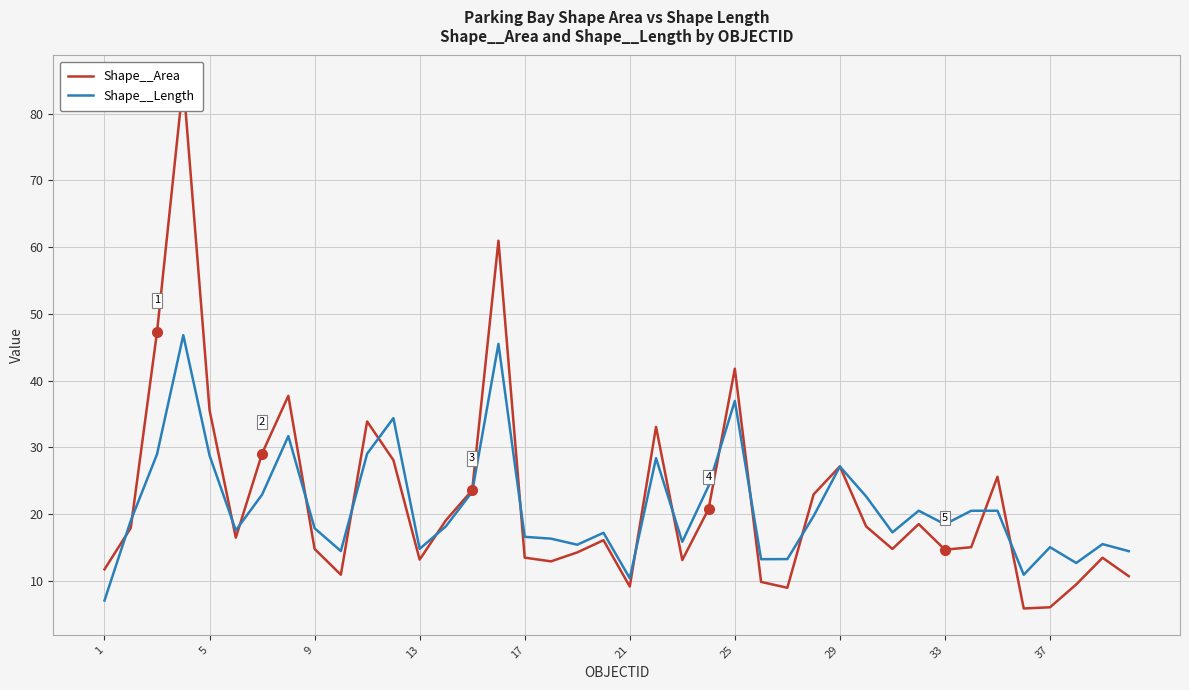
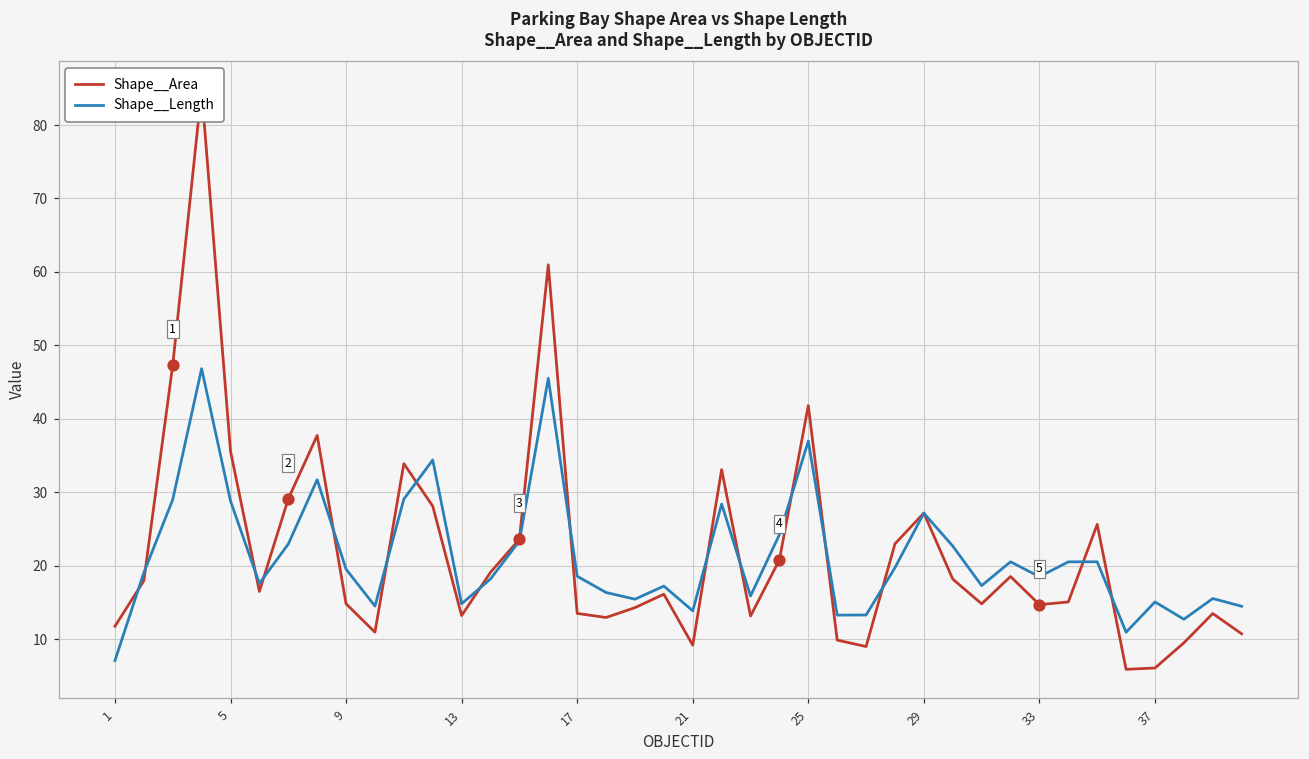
  {
    "Shape__Length": {
      "1": 7,
      "5": 29,
-     "9": 18,
+     "9": 20,
      "13": 15,
-     "17": 17,
-     "21": 10,
+     "17": 19,
+     "21": 14,
      "25": 37,
      "37": 15
    }
  }
